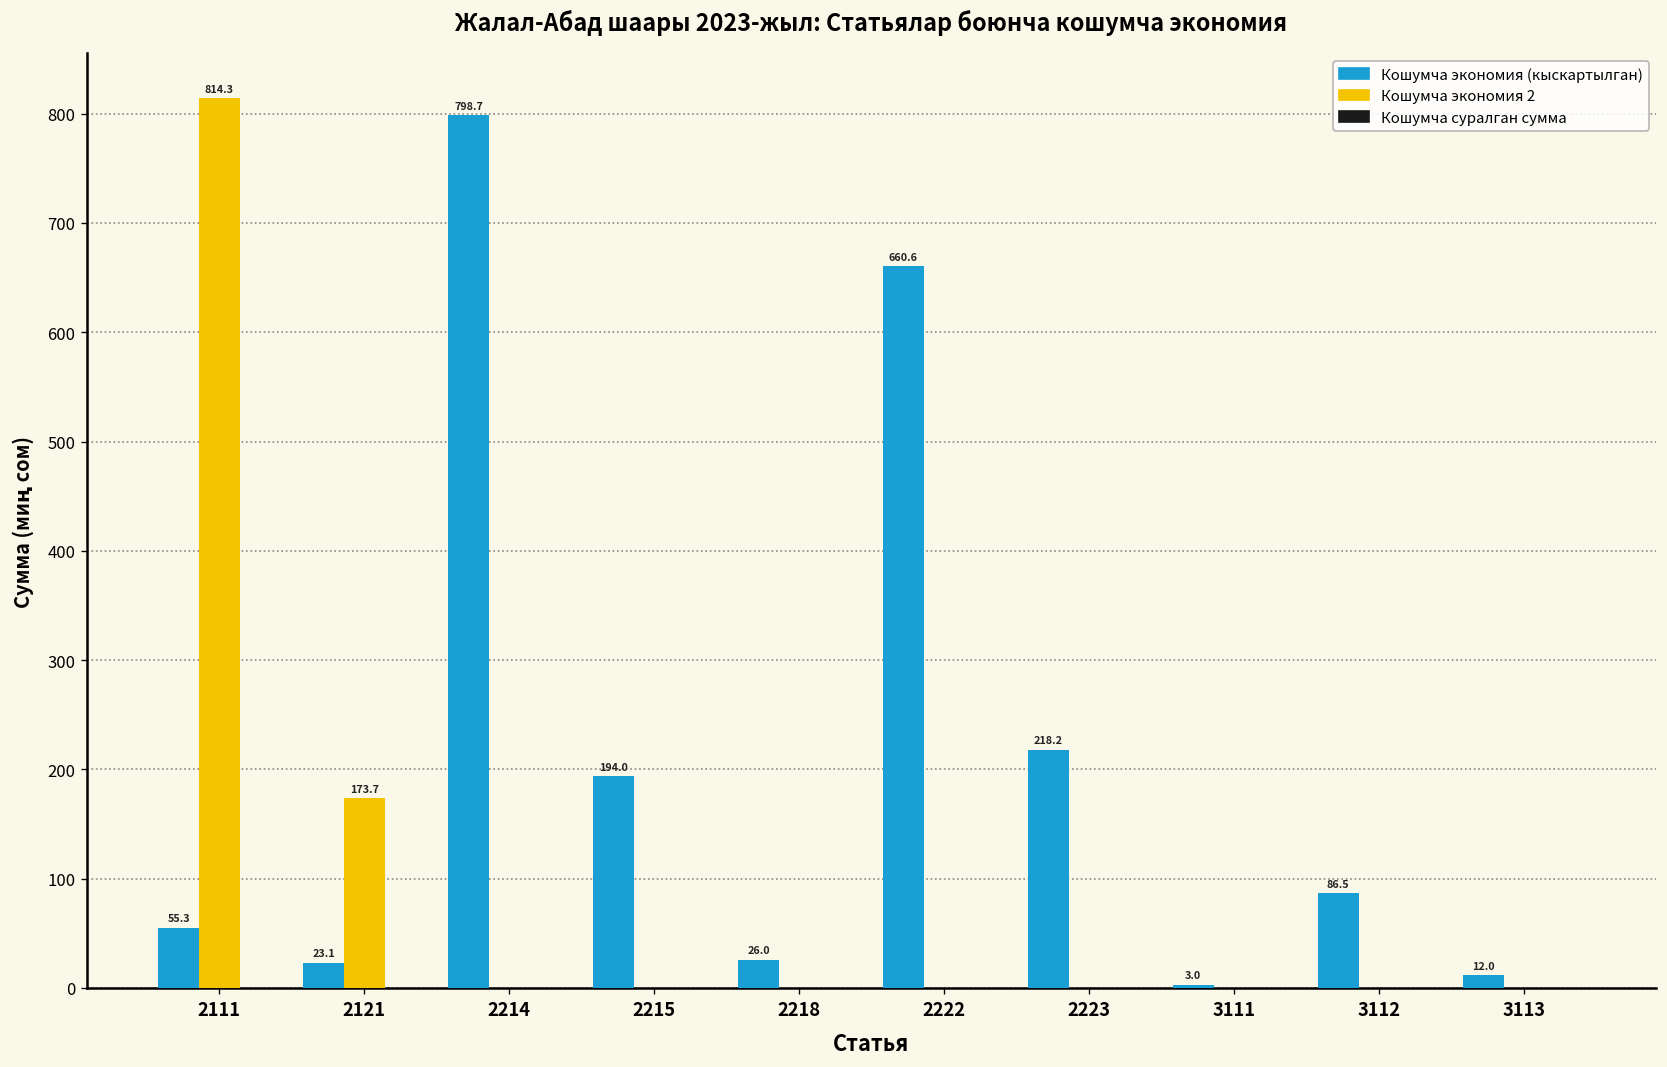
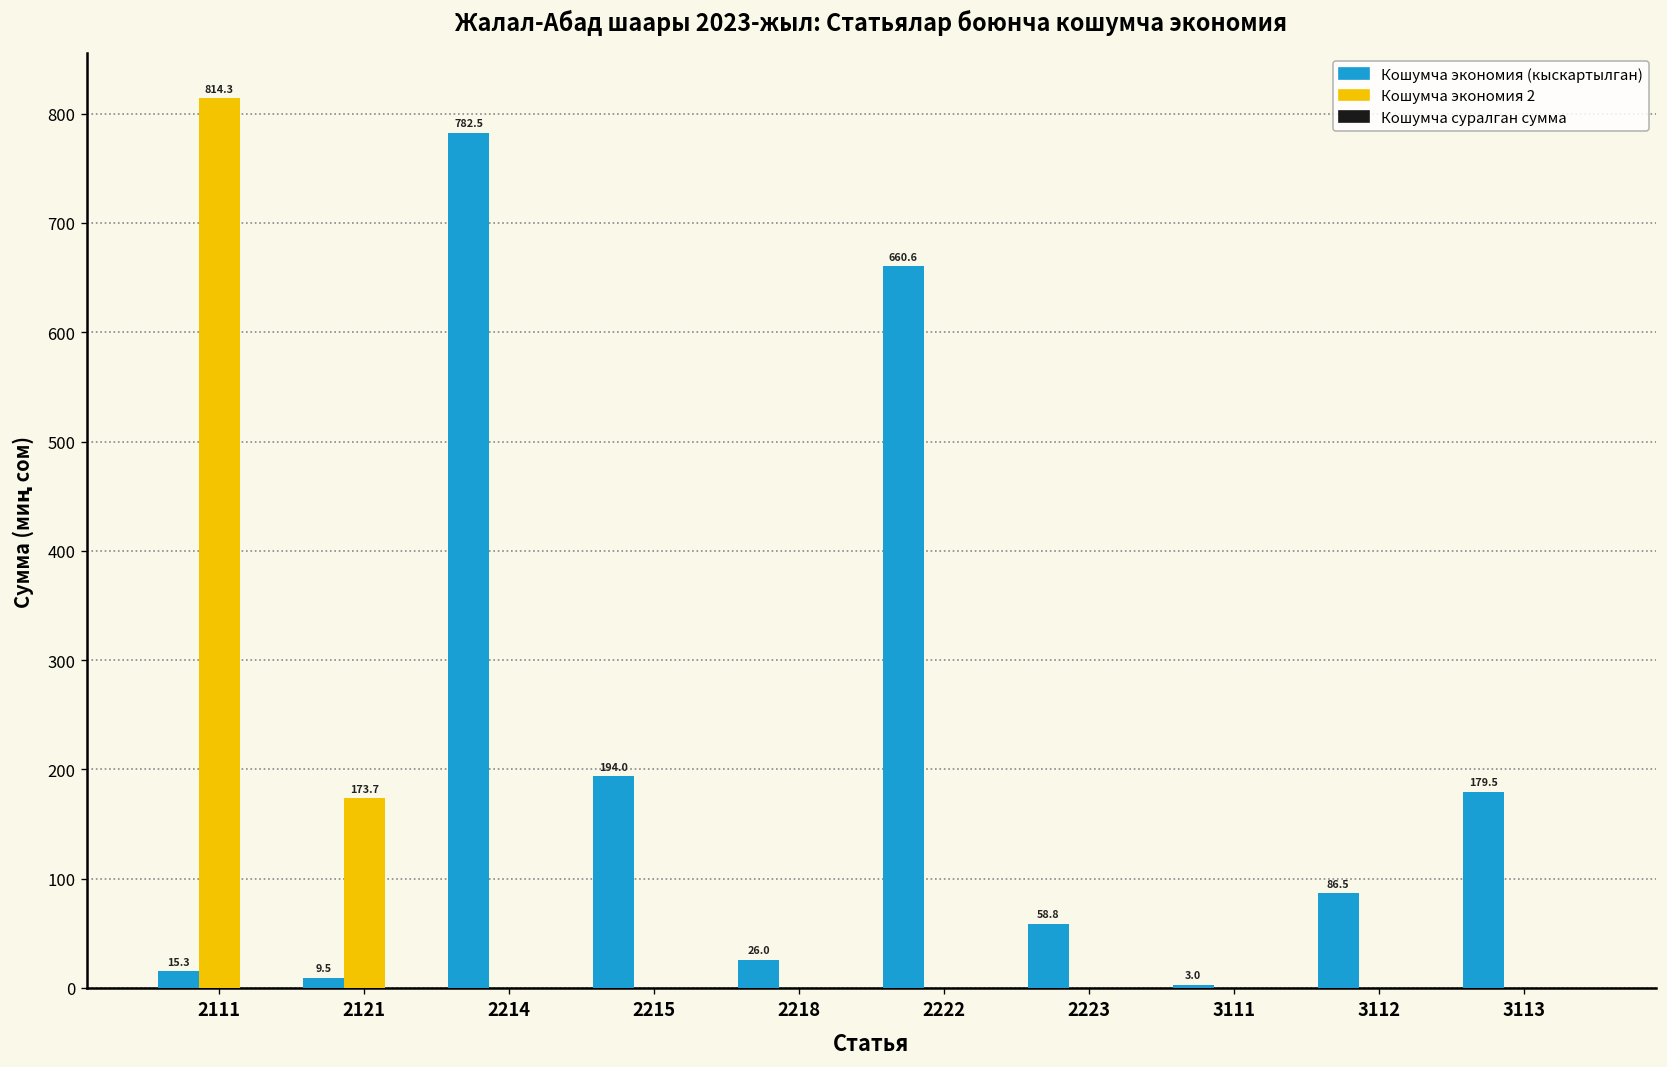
  {
    "Кошумча экономия (кыскартылган)": {
-     "2111": 55.3,
-     "2121": 23.1,
-     "2214": 798.7,
+     "2111": 15.3,
+     "2121": 9.5,
+     "2214": 782.5,
      "2215": 194.0,
      "2218": 26.0,
      "2222": 660.6,
-     "2223": 218.2,
+     "2223": 58.8,
      "3111": 3.0,
      "3112": 86.5,
-     "3113": 12.0
+     "3113": 179.5
    },
    "Кошумча экономия 2": {
      "2111": 814.3,
      "2121": 173.7
    },
    "Кошумча суралган сумма": {
      "2111": 0,
      "2121": 0,
      "2214": 0,
      "2215": 0,
      "2218": 0,
      "2222": 0,
      "2223": 0,
      "3111": 0,
      "3112": 0,
      "3113": 0
    }
  }
